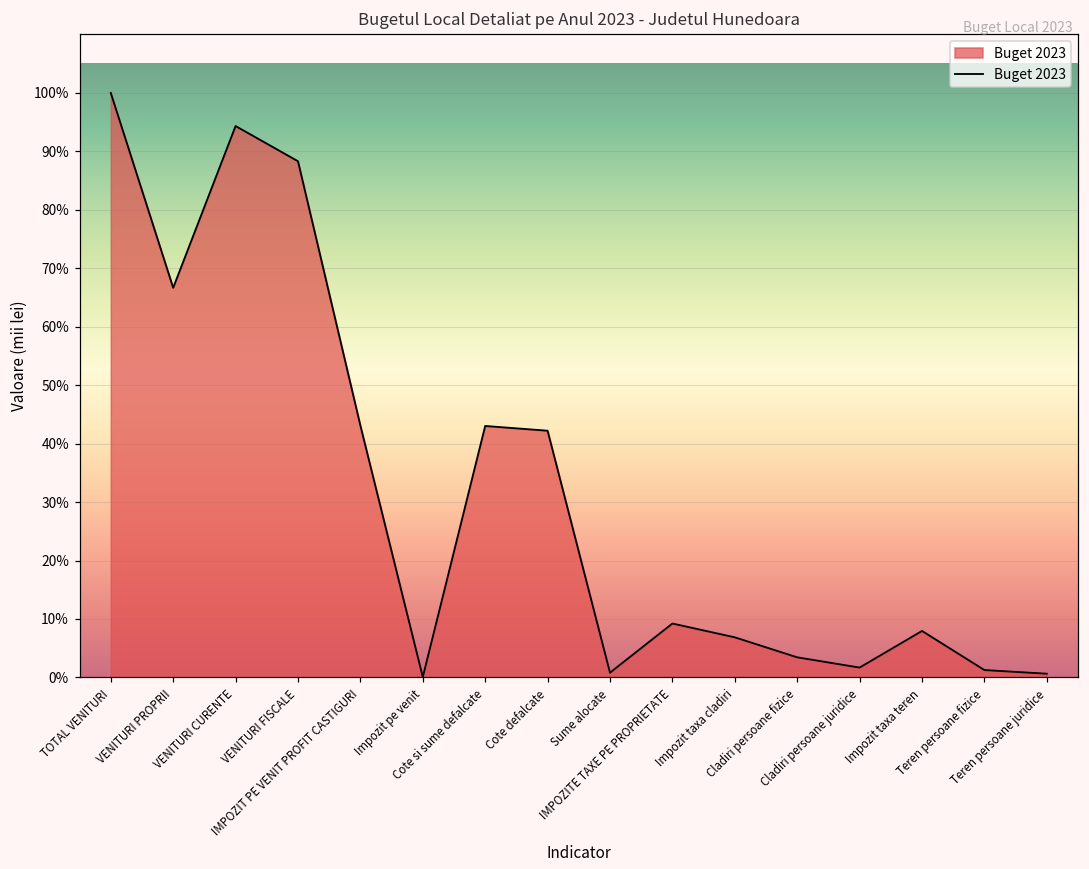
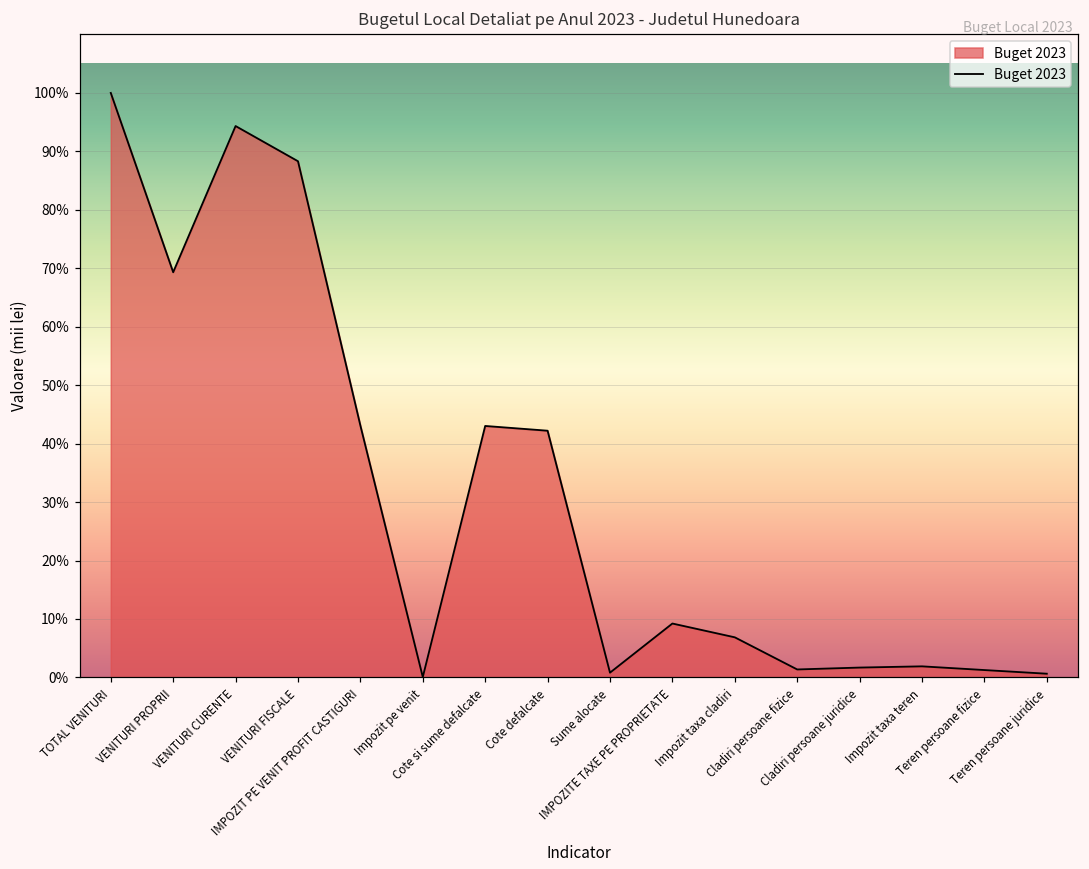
  {
    "TOTAL VENITURI": "100%",
-   "VENITURI PROPRII": "67%",
+   "VENITURI PROPRII": "69%",
    "VENITURI CURENTE": "94%",
    "VENITURI FISCALE": "88%",
    "IMPOZIT PE VENIT PROFIT CASTIGURI": "43%",
    "Impozit pe venit": "0%",
    "Cote si sume defalcate": "43%",
    "Cote defalcate": "42%",
    "Sume alocate": "1%",
    "IMPOZITE TAXE PE PROPRIETATE": "9%",
    "Impozit taxa cladiri": "7%",
-   "Cladiri persoane fizice": "3%",
+   "Cladiri persoane fizice": "1%",
    "Cladiri persoane juridice": "2%",
-   "Impozit taxa teren": "8%",
+   "Impozit taxa teren": "2%",
    "Teren persoane fizice": "1%",
    "Teren persoane juridice": "1%"
  }
